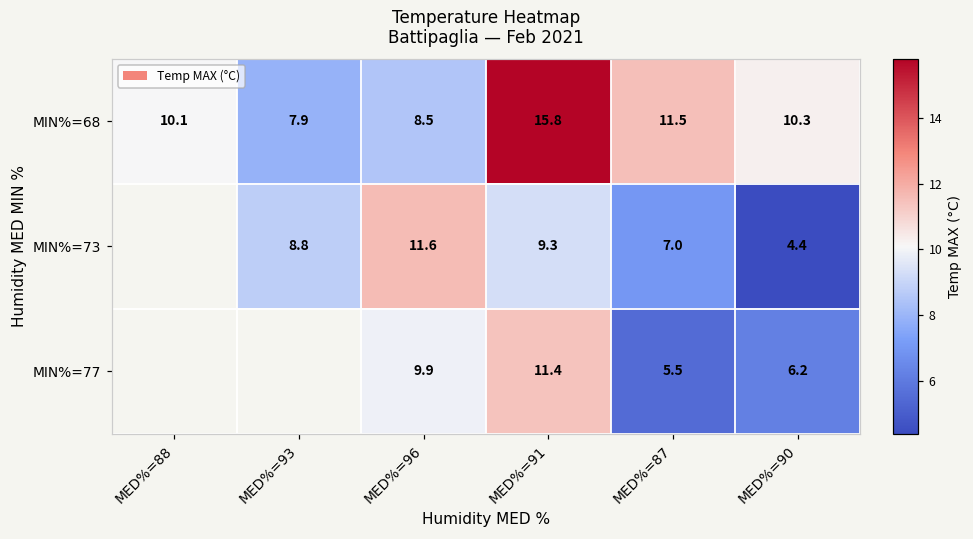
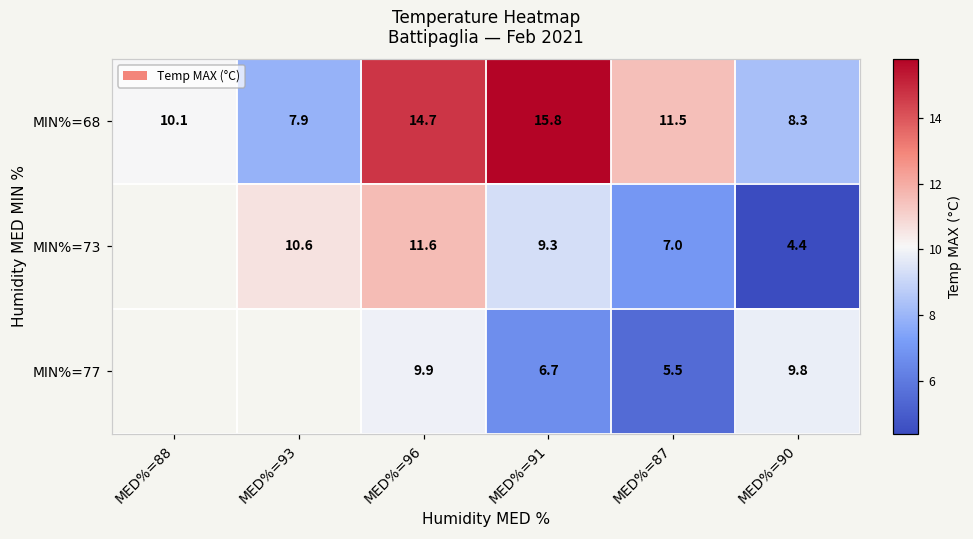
  {
    "MIN%=68": {
      "MED%=88": 10.1,
      "MED%=93": 7.9,
-     "MED%=96": 8.5,
+     "MED%=96": 14.7,
      "MED%=91": 15.8,
      "MED%=87": 11.5,
-     "MED%=90": 10.3
+     "MED%=90": 8.3
    },
    "MIN%=73": {
-     "MED%=93": 8.8,
+     "MED%=93": 10.6,
      "MED%=96": 11.6,
      "MED%=91": 9.3,
      "MED%=87": 7.0,
      "MED%=90": 4.4
    },
    "MIN%=77": {
      "MED%=96": 9.9,
-     "MED%=91": 11.4,
+     "MED%=91": 6.7,
      "MED%=87": 5.5,
-     "MED%=90": 6.2
+     "MED%=90": 9.8
    }
  }
